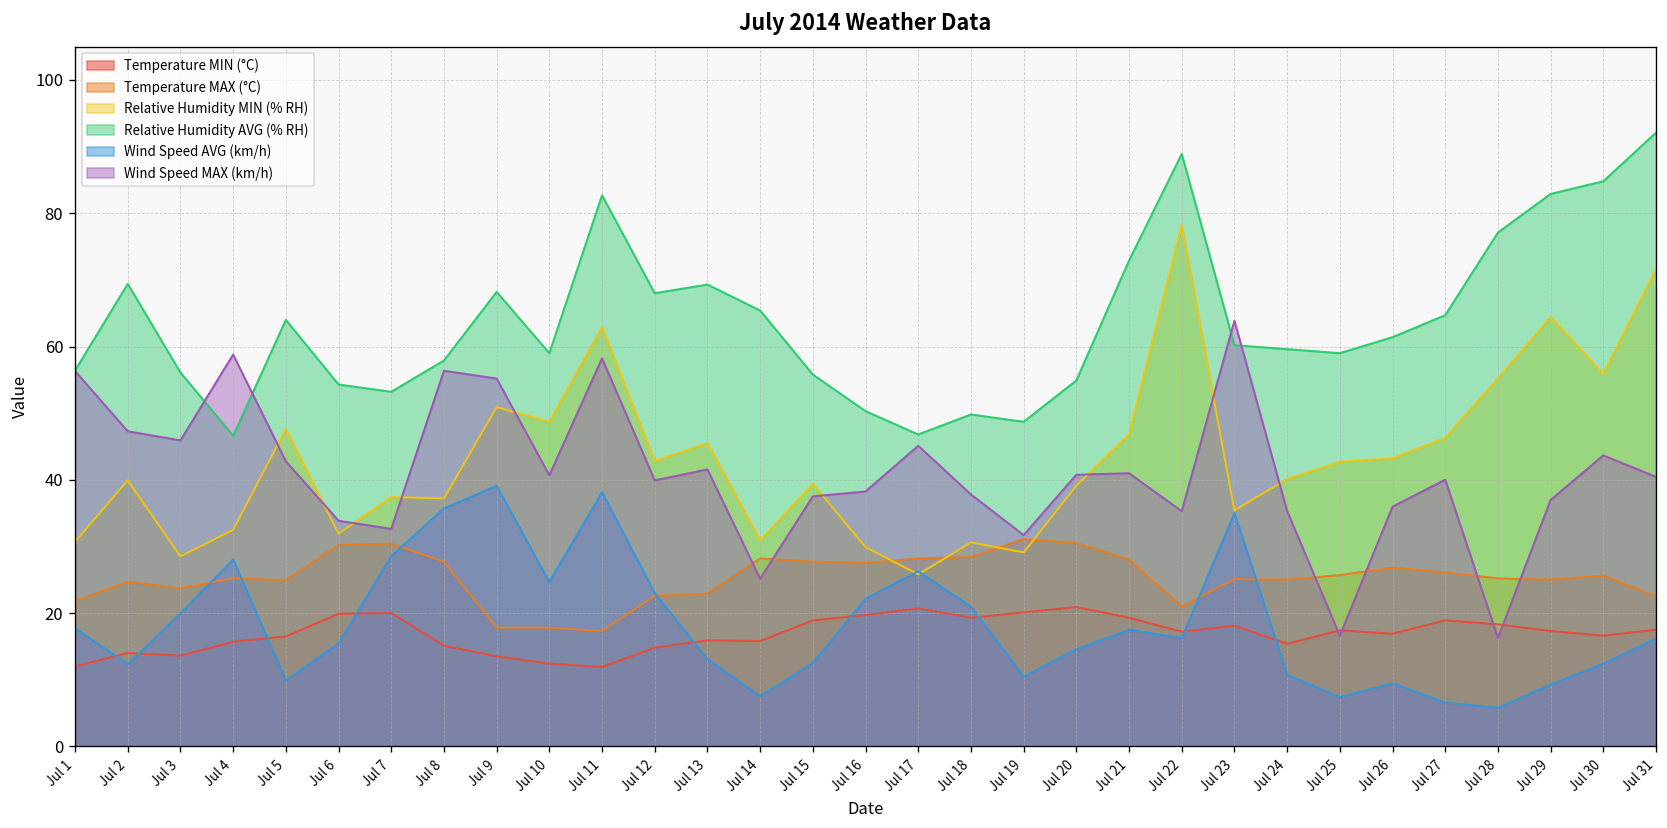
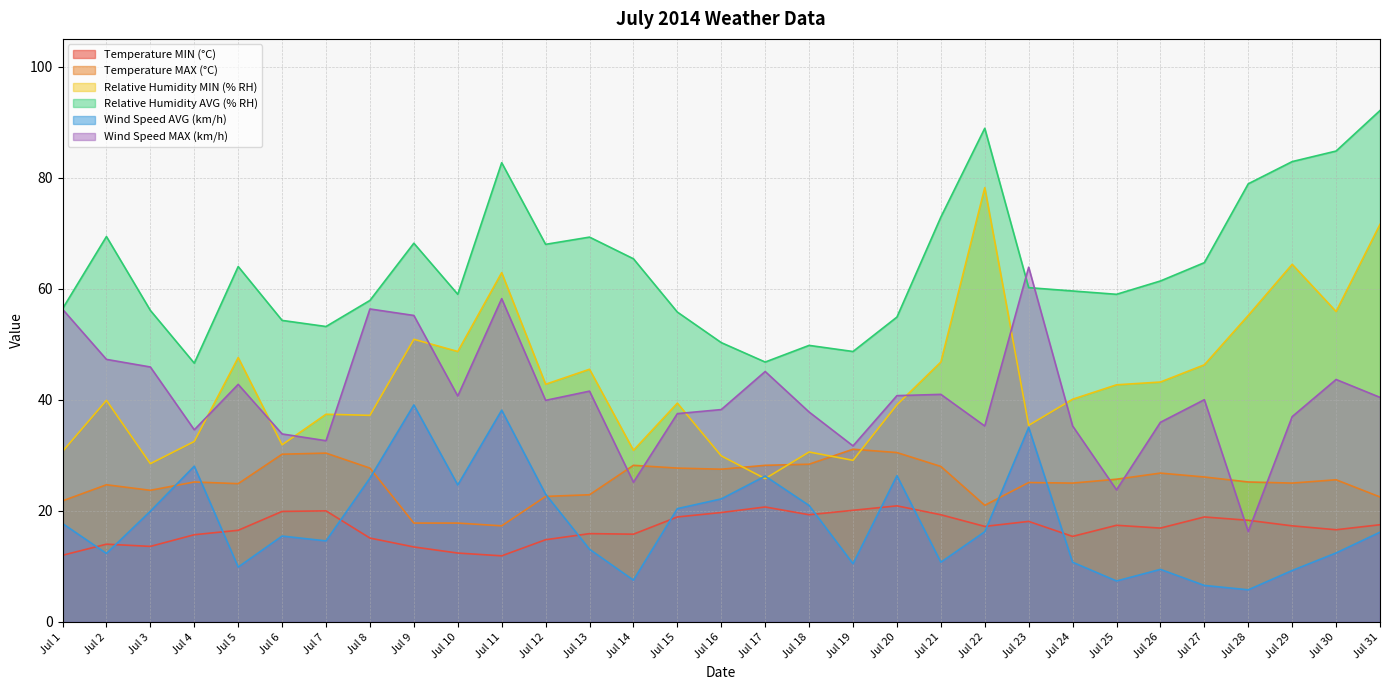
  {
    "Relative Humidity AVG (% RH)": {
      "Jul 2": 69,
      "Jul 3": 56,
      "Jul 4": 47,
      "Jul 5": 64,
      "Jul 6": 54,
      "Jul 7": 53,
      "Jul 8": 58,
      "Jul 9": 68,
      "Jul 10": 59,
      "Jul 11": 83,
      "Jul 12": 68,
      "Jul 13": 69,
      "Jul 14": 65,
      "Jul 15": 56,
      "Jul 16": 50,
      "Jul 17": 47,
      "Jul 18": 50,
      "Jul 19": 49,
      "Jul 20": 55,
      "Jul 21": 73,
      "Jul 22": 89,
      "Jul 23": 60,
      "Jul 24": 60,
      "Jul 25": 59,
      "Jul 26": 61,
      "Jul 27": 65,
-     "Jul 28": 77,
+     "Jul 28": 79,
      "Jul 29": 83,
      "Jul 30": 85,
      "Jul 31": 92
    },
    "Wind Speed AVG (km/h)": {
      "Jul 1": 18,
      "Jul 2": 12,
      "Jul 3": 20,
      "Jul 4": 28,
      "Jul 5": 10,
      "Jul 6": 15,
-     "Jul 7": 29,
-     "Jul 8": 36,
+     "Jul 7": 15,
+     "Jul 8": 26,
      "Jul 9": 39,
      "Jul 10": 25,
      "Jul 11": 38,
      "Jul 13": 13,
      "Jul 14": 8,
-     "Jul 15": 13,
+     "Jul 15": 20,
      "Jul 16": 22,
      "Jul 17": 26,
      "Jul 18": 21,
      "Jul 19": 10,
-     "Jul 20": 15,
-     "Jul 21": 17,
+     "Jul 20": 26,
+     "Jul 21": 11,
      "Jul 22": 16,
      "Jul 24": 11,
      "Jul 25": 7,
      "Jul 26": 9,
      "Jul 27": 7,
      "Jul 28": 6,
      "Jul 29": 9,
      "Jul 30": 12,
      "Jul 31": 16
    },
    "Wind Speed MAX (km/h)": {
      "Jul 2": 47,
      "Jul 3": 46,
-     "Jul 4": 59,
+     "Jul 4": 35,
      "Jul 5": 43,
      "Jul 6": 34,
      "Jul 7": 33,
      "Jul 8": 56,
      "Jul 9": 55,
      "Jul 10": 41,
      "Jul 11": 58,
      "Jul 12": 40,
      "Jul 13": 42,
      "Jul 14": 25,
      "Jul 15": 38,
      "Jul 16": 38,
      "Jul 17": 45,
      "Jul 18": 38,
      "Jul 19": 32,
      "Jul 20": 41,
      "Jul 21": 41,
      "Jul 22": 35,
      "Jul 23": 64,
      "Jul 24": 35,
-     "Jul 25": 17,
+     "Jul 25": 24,
      "Jul 26": 36,
      "Jul 27": 40,
      "Jul 28": 16,
      "Jul 29": 37,
      "Jul 30": 44,
      "Jul 31": 40
    }
  }
